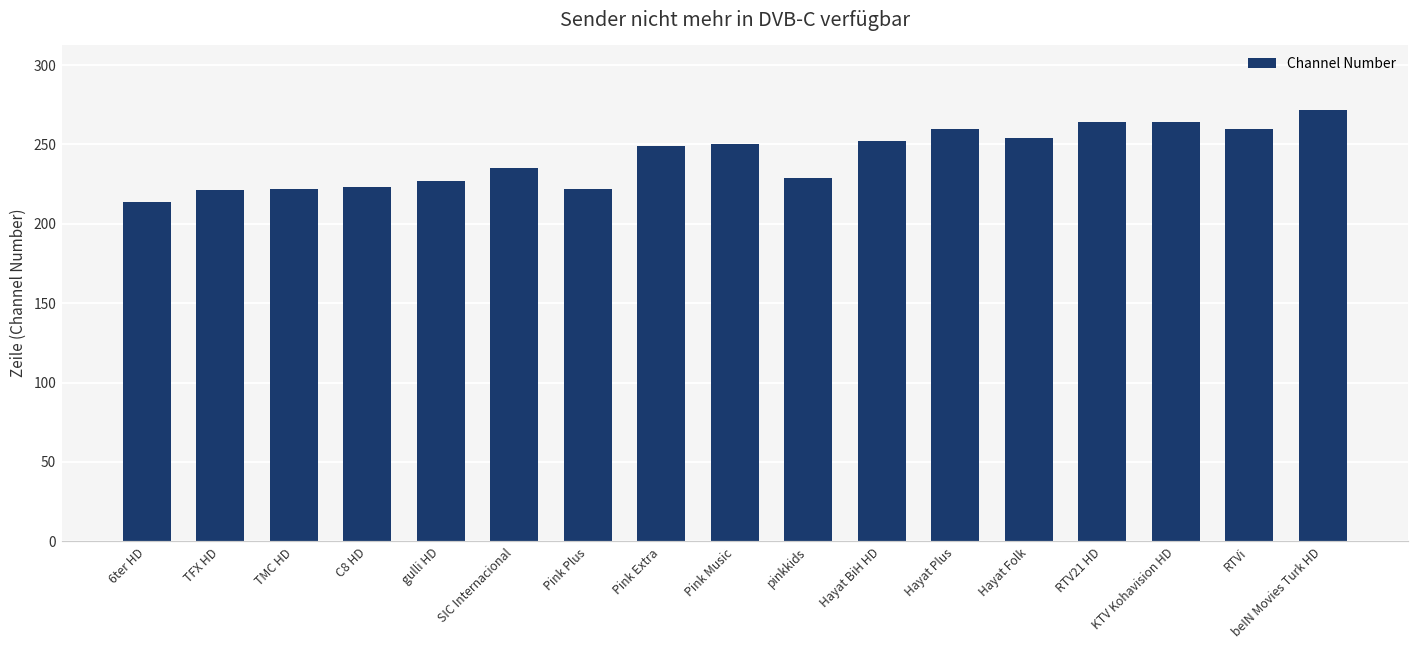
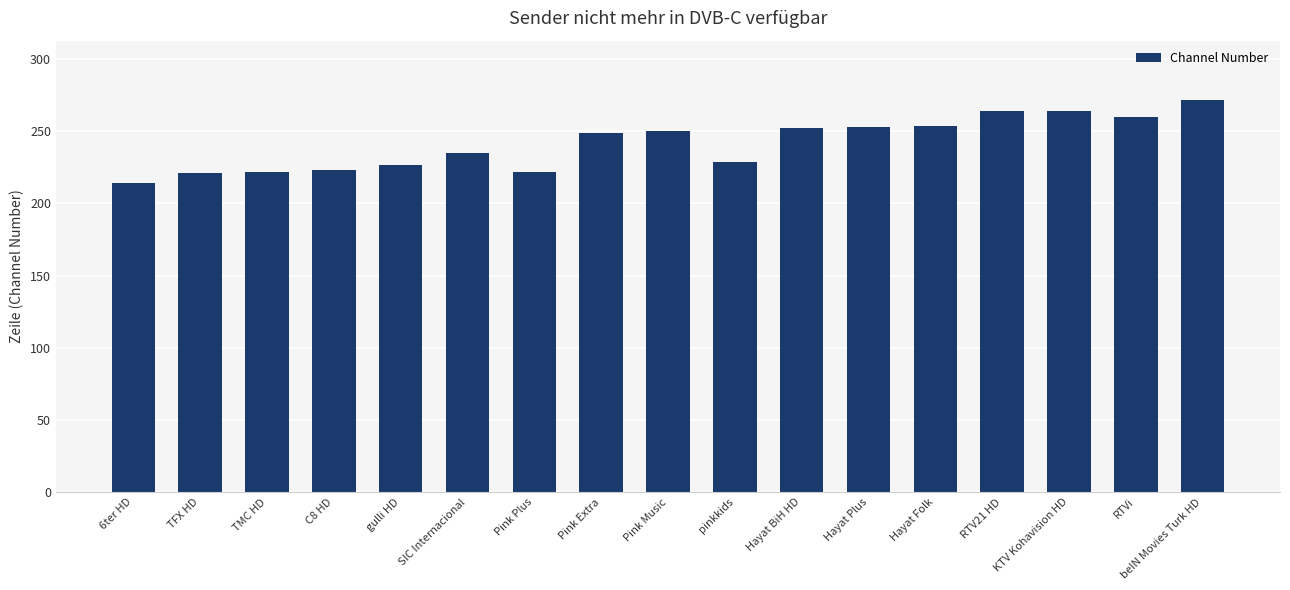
  {
    "6ter HD": 214,
    "TFX HD": 221,
    "TMC HD": 222,
    "C8 HD": 223,
    "gulli HD": 227,
    "SIC Internacional": 235,
    "Pink Plus": 222,
    "Pink Extra": 249,
    "Pink Music": 250,
    "pinkkids": 229,
    "Hayat BiH HD": 252,
-   "Hayat Plus": 260,
+   "Hayat Plus": 253,
    "Hayat Folk": 254,
    "RTV21 HD": 264,
    "KTV Kohavision HD": 264,
    "RTVi": 260,
    "beIN Movies Turk HD": 272
  }
